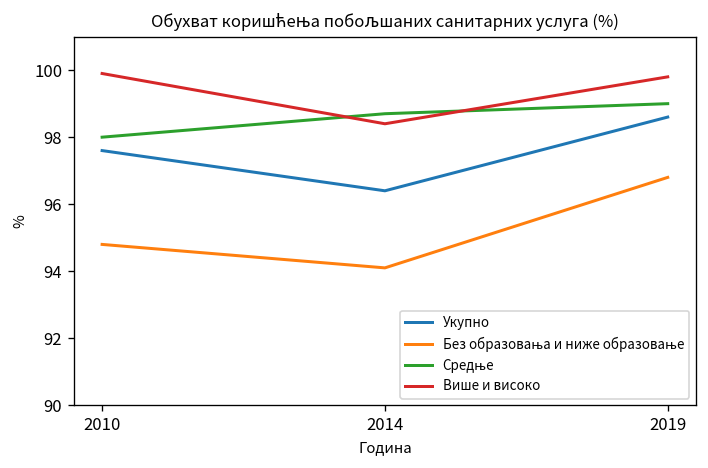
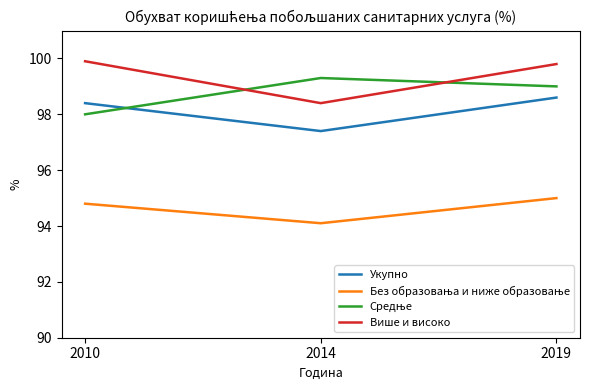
  {
    "Укупно": {
-     "2010": 97.6,
-     "2014": 96.4,
+     "2010": 98.4,
+     "2014": 97.4,
      "2019": 98.6
    },
    "Без образовања и ниже образовање": {
      "2010": 94.8,
      "2014": 94.1,
-     "2019": 96.8
+     "2019": 95.0
    },
    "Средње": {
      "2010": 98.0,
-     "2014": 98.7,
+     "2014": 99.3,
      "2019": 99.0
    },
    "Више и високо": {
      "2010": 99.9,
      "2014": 98.4,
      "2019": 99.8
    }
  }
